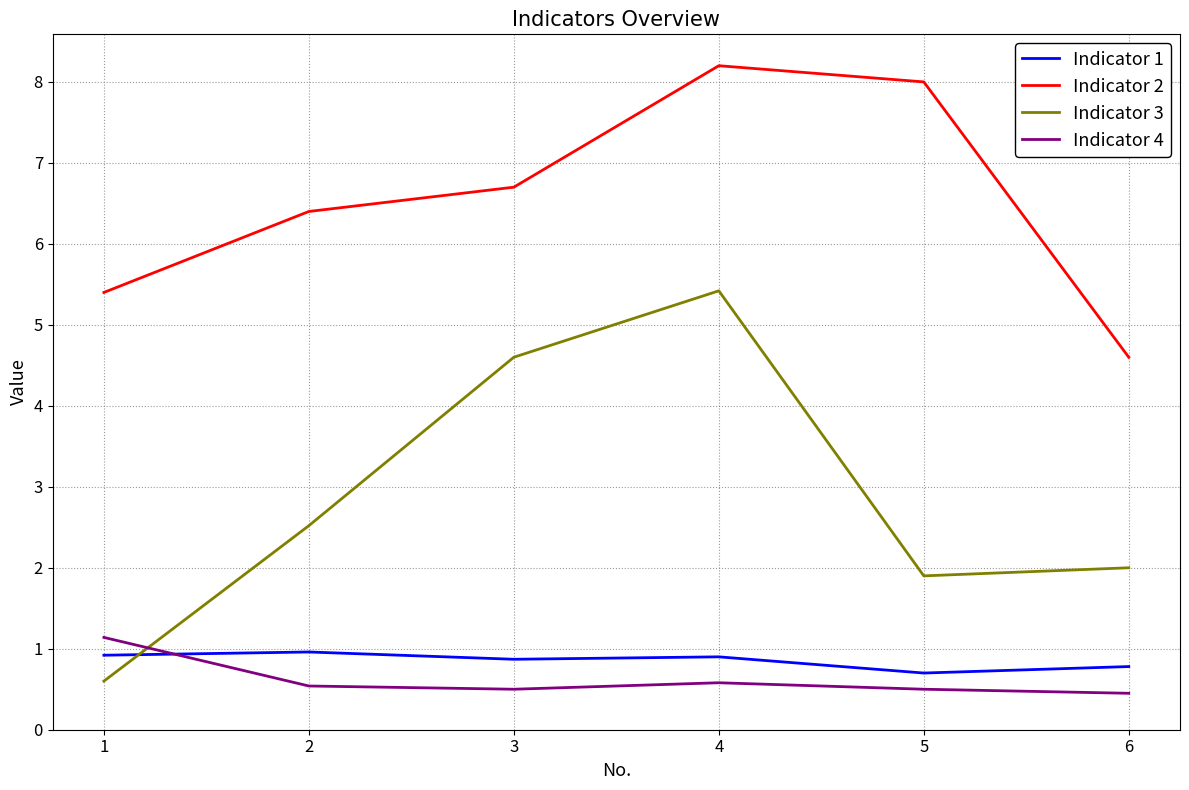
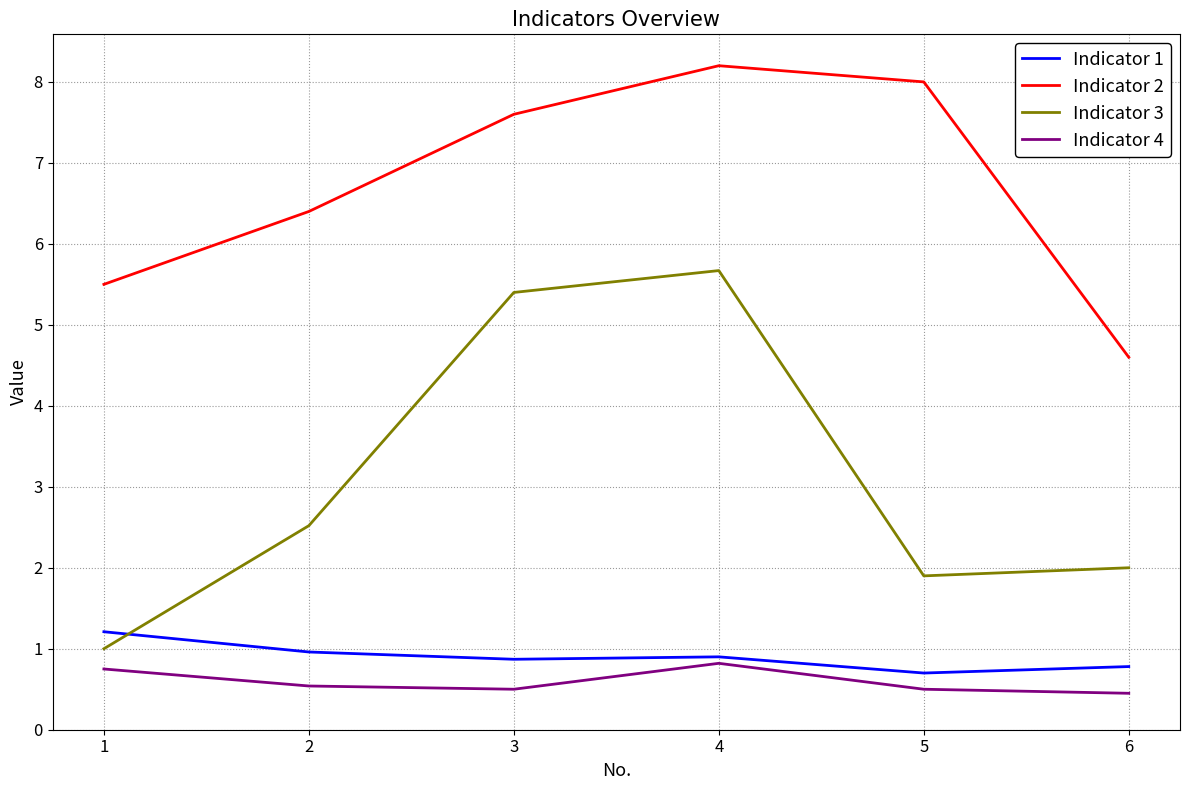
  {
    "Indicator 1": {
-     "1": 0.9,
+     "1": 1.2,
      "2": 1.0,
      "3": 0.9,
      "4": 0.9,
      "5": 0.7,
      "6": 0.8
    },
    "Indicator 2": {
-     "1": 5.4,
+     "1": 5.5,
      "2": 6.4,
-     "3": 6.7,
+     "3": 7.6,
      "4": 8.2,
      "5": 8.0,
      "6": 4.6
    },
    "Indicator 3": {
-     "1": 0.6,
+     "1": 1.0,
      "2": 2.5,
-     "3": 4.6,
-     "4": 5.4,
+     "3": 5.4,
+     "4": 5.7,
      "5": 1.9,
      "6": 2.0
    },
    "Indicator 4": {
-     "1": 1.1,
+     "1": 0.8,
      "2": 0.5,
      "3": 0.5,
-     "4": 0.6,
+     "4": 0.8,
      "5": 0.5,
      "6": 0.5
    }
  }
